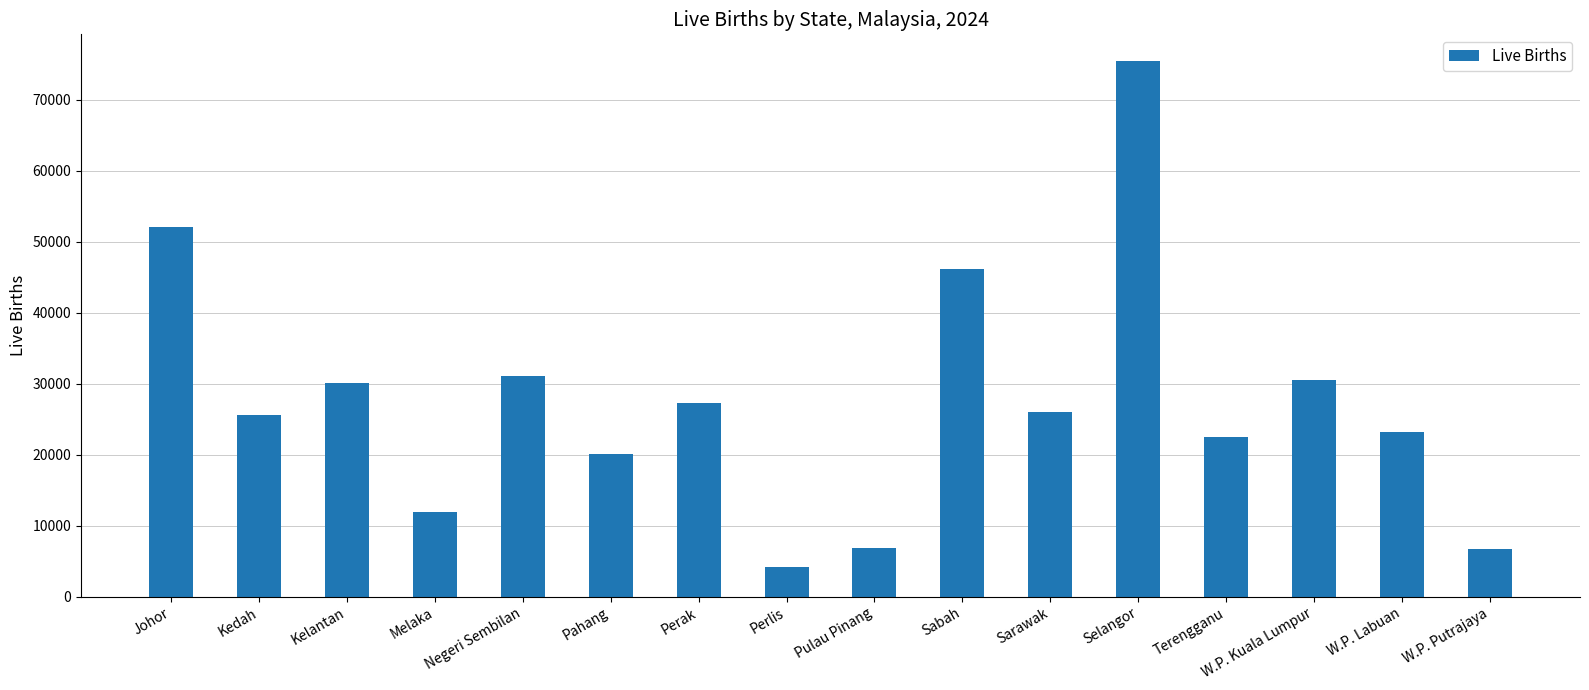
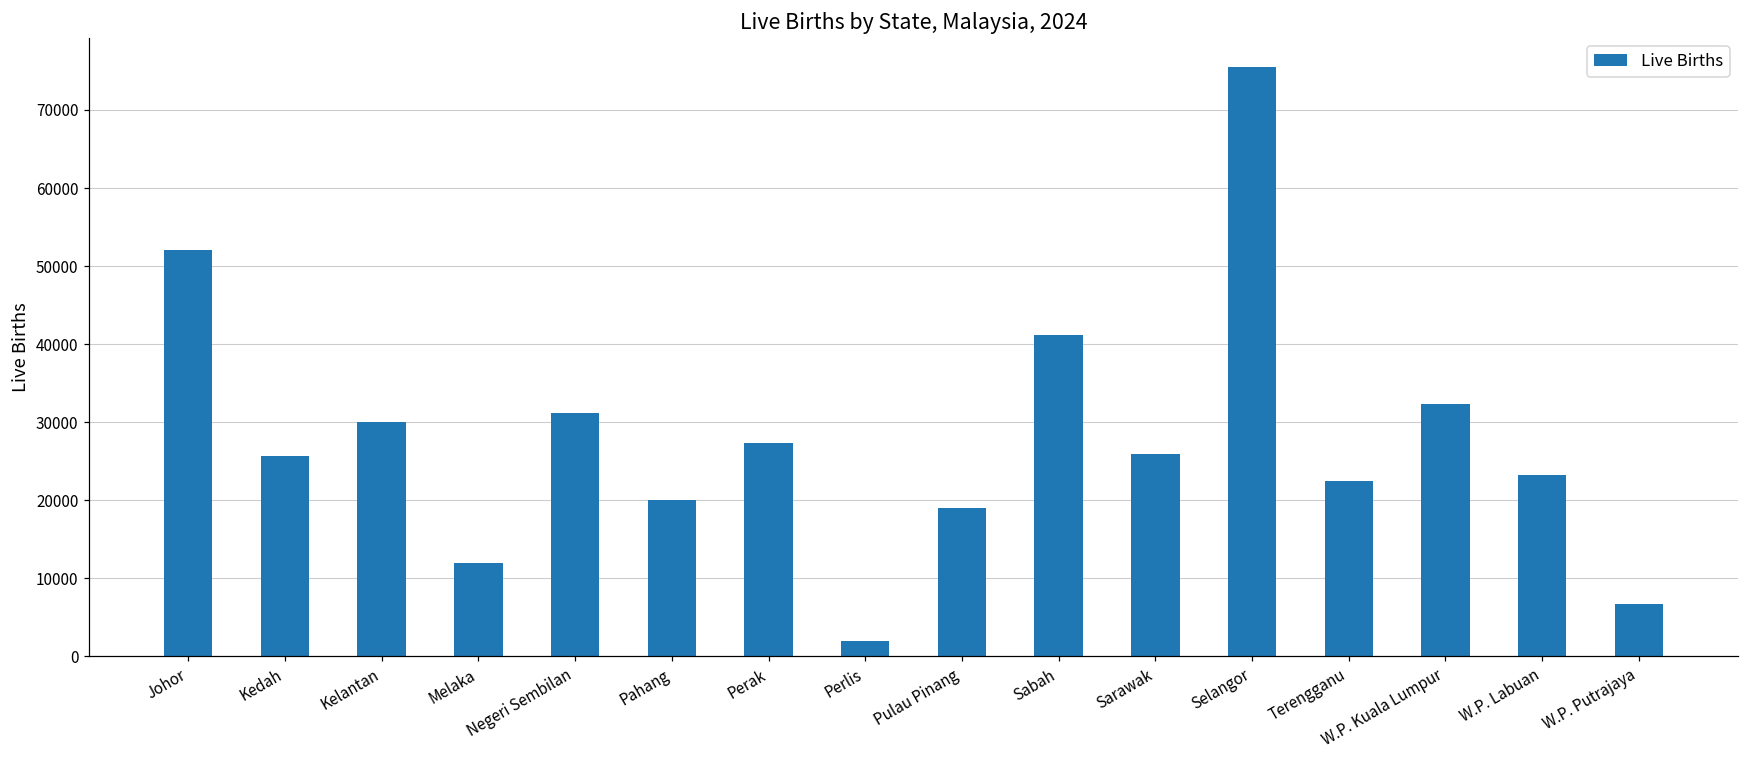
  {
    "Johor": 52000,
    "Kedah": 26000,
    "Kelantan": 30000,
    "Melaka": 12000,
    "Negeri Sembilan": 31000,
    "Pahang": 20000,
    "Perak": 27000,
-   "Perlis": 4000,
-   "Pulau Pinang": 7000,
-   "Sabah": 46000,
+   "Perlis": 2000,
+   "Pulau Pinang": 19000,
+   "Sabah": 41000,
    "Sarawak": 26000,
    "Selangor": 75000,
    "Terengganu": 23000,
-   "W.P. Kuala Lumpur": 31000,
+   "W.P. Kuala Lumpur": 32000,
    "W.P. Labuan": 23000,
    "W.P. Putrajaya": 7000
  }
